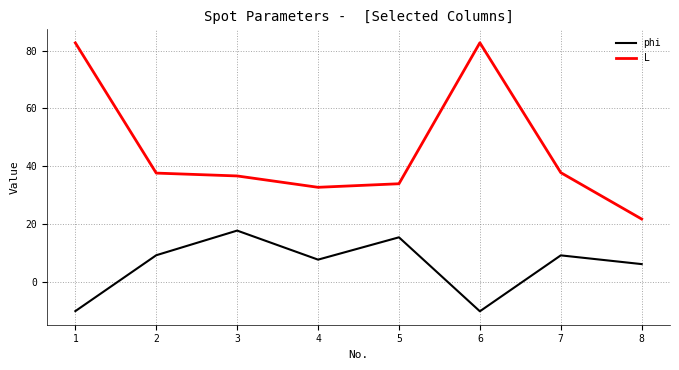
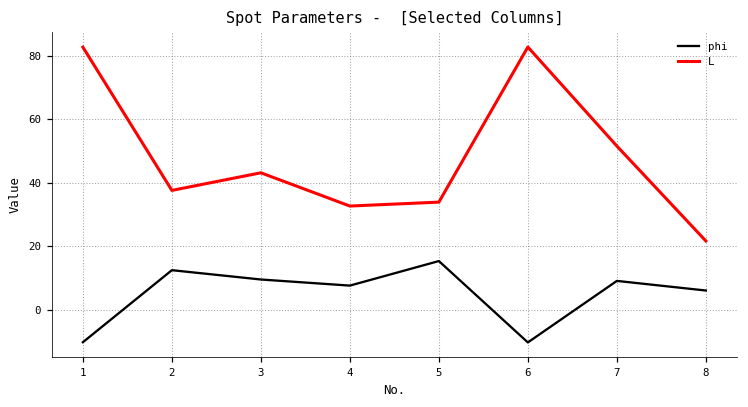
  {
    "phi": {
      "1": -10,
-     "2": 9,
-     "3": 18,
+     "2": 12,
+     "3": 10,
      "4": 8,
      "5": 15,
      "6": -10,
      "7": 9,
      "8": 6
    },
    "L": {
      "1": 83,
      "2": 38,
-     "3": 37,
+     "3": 43,
      "4": 33,
      "5": 34,
      "6": 83,
-     "7": 38,
+     "7": 52,
      "8": 22
    }
  }
